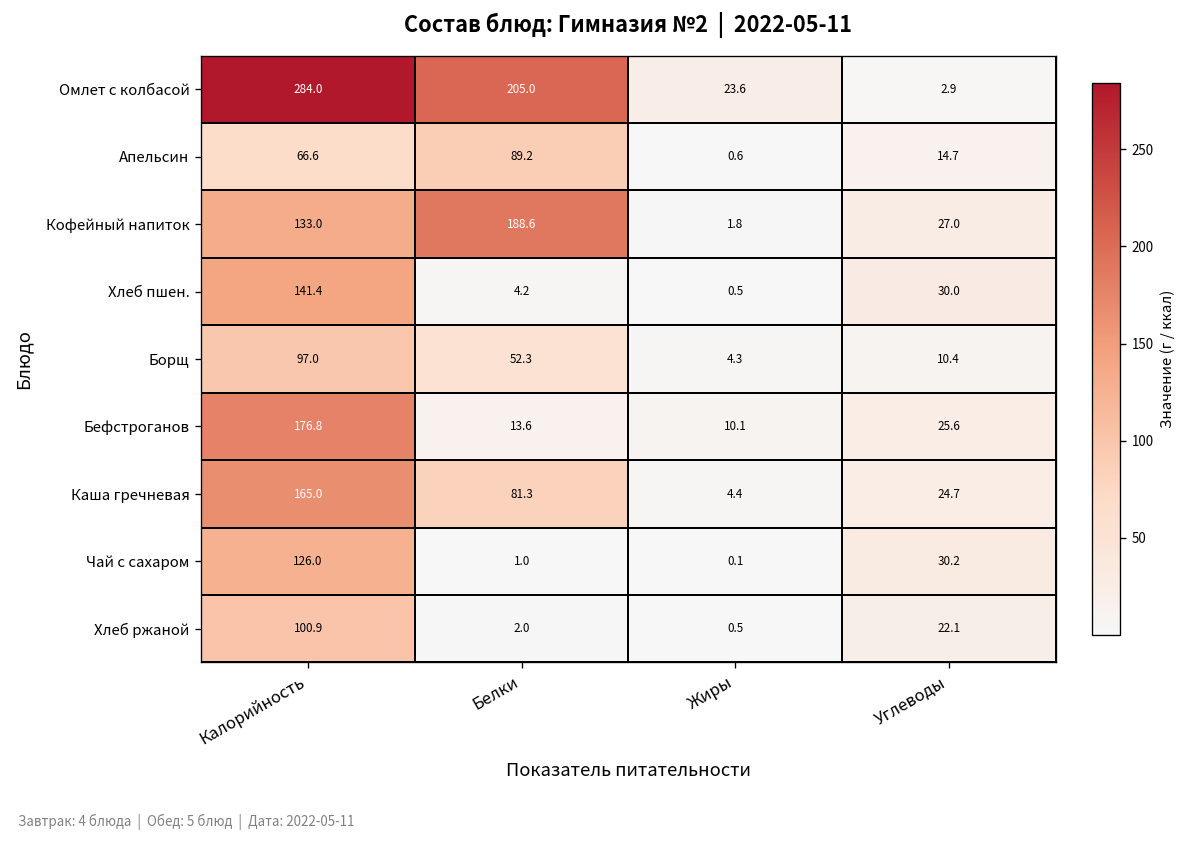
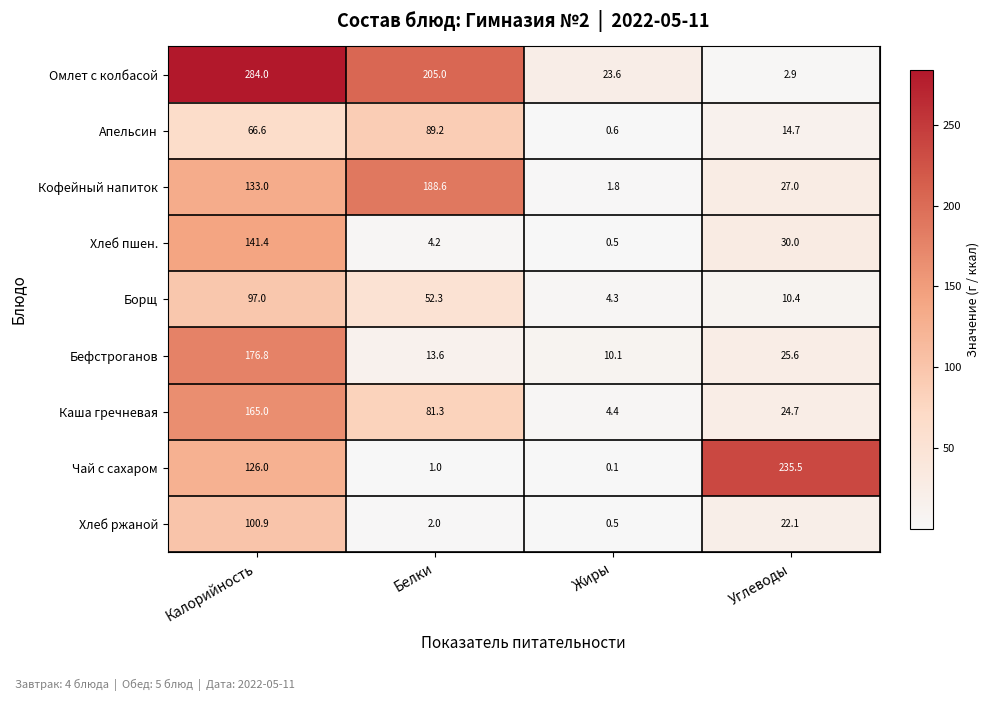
  {
    "Омлет с колбасой": {
      "Калорийность": 284.0,
      "Белки": 205.0,
      "Жиры": 23.6,
      "Углеводы": 2.9
    },
    "Апельсин": {
      "Калорийность": 66.6,
      "Белки": 89.2,
      "Жиры": 0.6,
      "Углеводы": 14.7
    },
    "Кофейный напиток": {
      "Калорийность": 133.0,
      "Белки": 188.6,
      "Жиры": 1.8,
      "Углеводы": 27.0
    },
    "Хлеб пшен.": {
      "Калорийность": 141.4,
      "Белки": 4.2,
      "Жиры": 0.5,
      "Углеводы": 30.0
    },
    "Борщ": {
      "Калорийность": 97.0,
      "Белки": 52.3,
      "Жиры": 4.3,
      "Углеводы": 10.4
    },
    "Бефстроганов": {
      "Калорийность": 176.8,
      "Белки": 13.6,
      "Жиры": 10.1,
      "Углеводы": 25.6
    },
    "Каша гречневая": {
      "Калорийность": 165.0,
      "Белки": 81.3,
      "Жиры": 4.4,
      "Углеводы": 24.7
    },
    "Чай с сахаром": {
      "Калорийность": 126.0,
      "Белки": 1.0,
      "Жиры": 0.1,
-     "Углеводы": 30.2
+     "Углеводы": 235.5
    },
    "Хлеб ржаной": {
      "Калорийность": 100.9,
      "Белки": 2.0,
      "Жиры": 0.5,
      "Углеводы": 22.1
    }
  }
